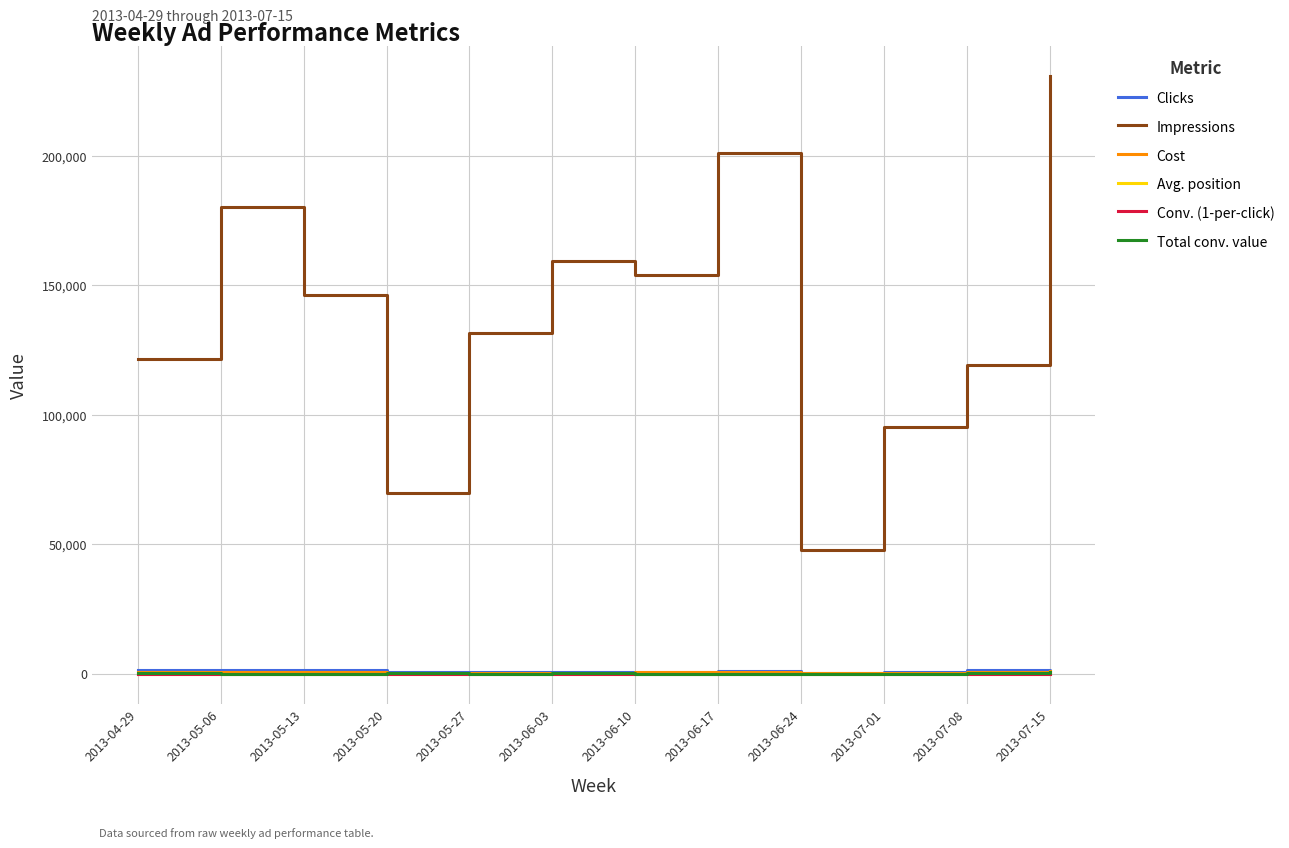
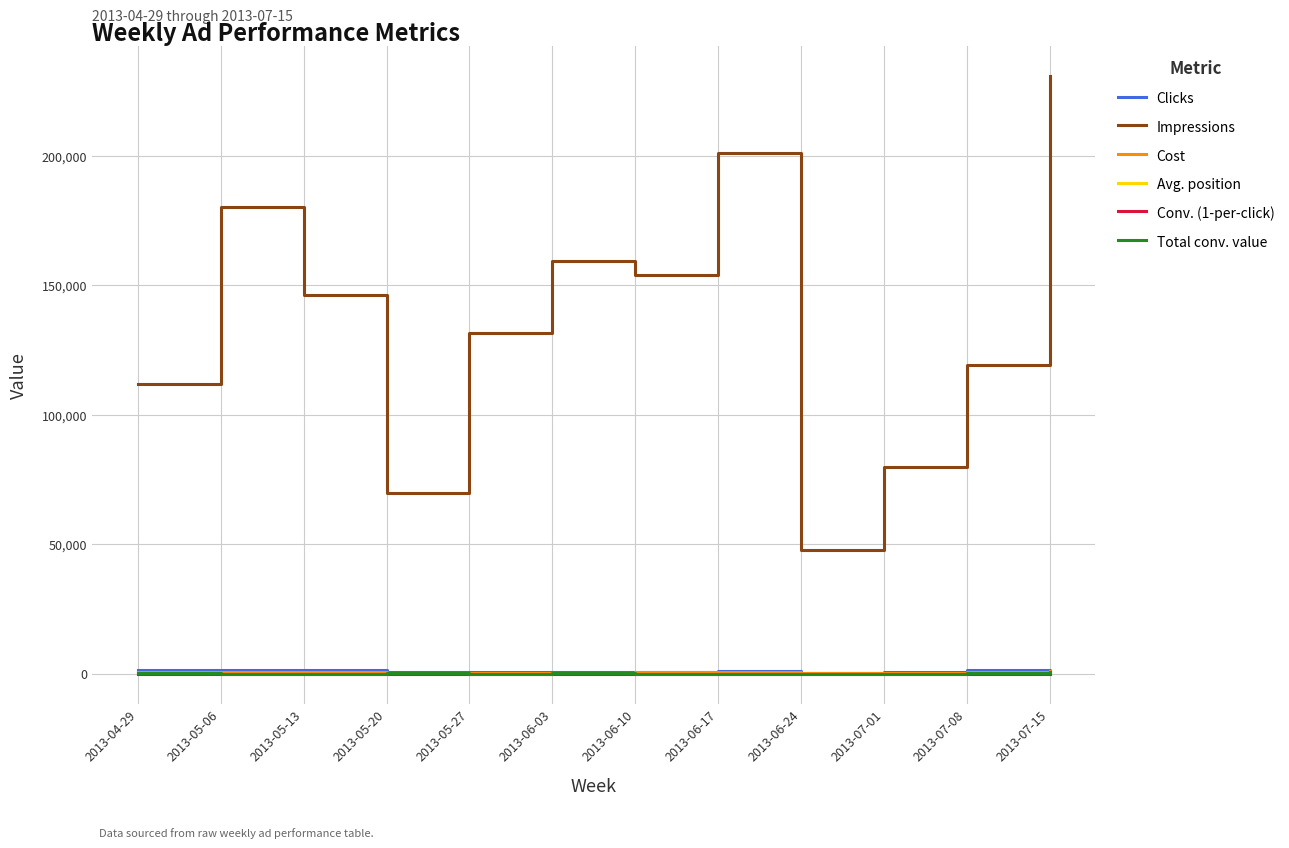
  {
    "Impressions": {
-     "2013-04-29": "121,000",
+     "2013-04-29": "112,000",
      "2013-05-06": "180,000",
      "2013-05-13": "146,000",
      "2013-05-20": "70,000",
      "2013-05-27": "132,000",
      "2013-06-03": "159,000",
      "2013-06-10": "154,000",
      "2013-06-17": "201,000",
      "2013-06-24": "48,000",
-     "2013-07-01": "95,000",
+     "2013-07-01": "80,000",
      "2013-07-08": "119,000",
      "2013-07-15": "231,000"
    }
  }
